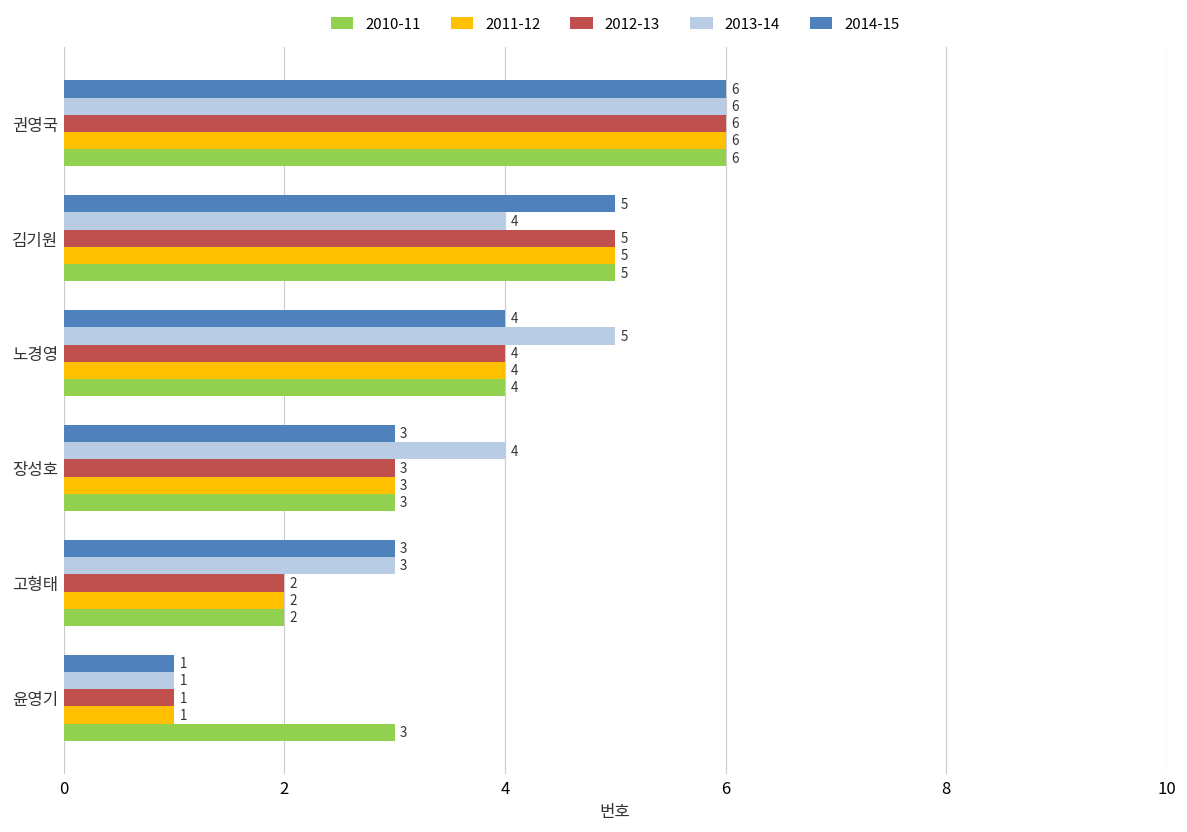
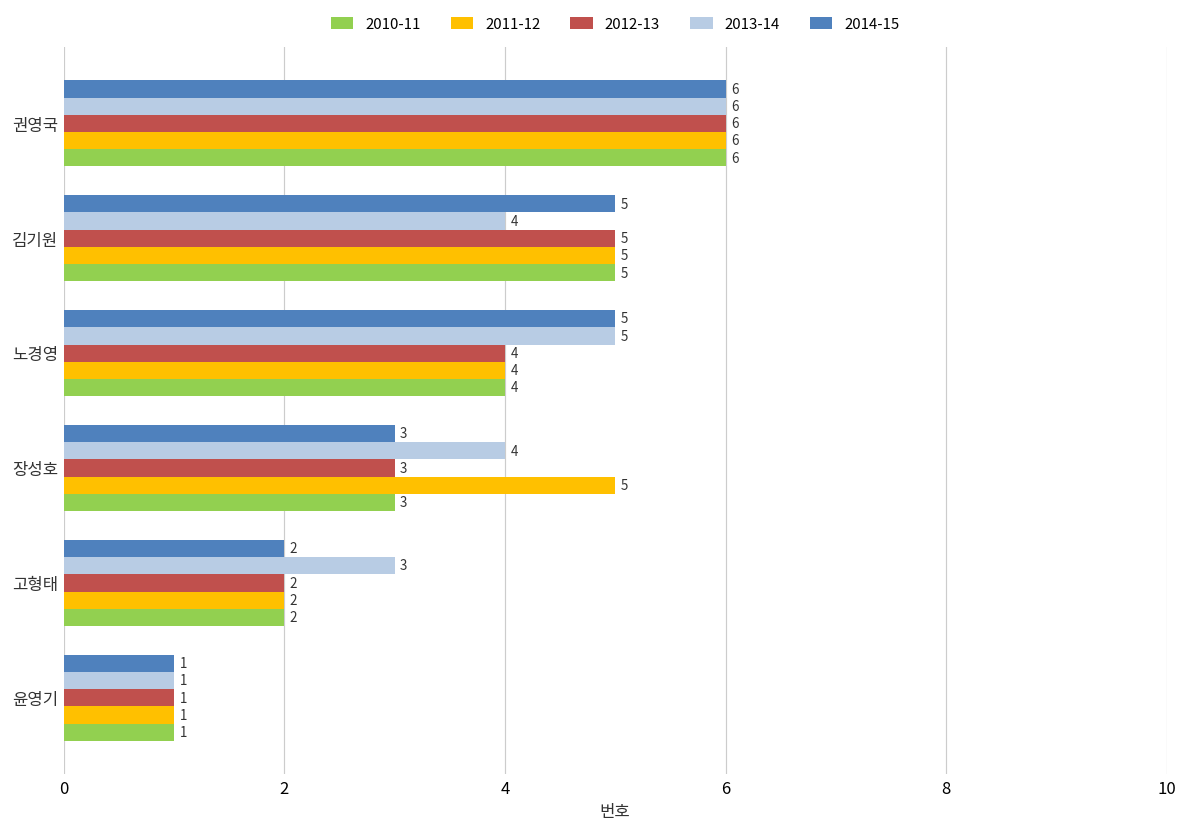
  {
    "2010-11": {
      "권영국": 6,
      "김기원": 5,
      "노경영": 4,
      "장성호": 3,
      "고형태": 2,
-     "윤영기": 3
+     "윤영기": 1
    },
    "2011-12": {
      "권영국": 6,
      "김기원": 5,
      "노경영": 4,
-     "장성호": 3,
+     "장성호": 5,
      "고형태": 2,
      "윤영기": 1
    },
    "2012-13": {
      "권영국": 6,
      "김기원": 5,
      "노경영": 4,
      "장성호": 3,
      "고형태": 2,
      "윤영기": 1
    },
    "2013-14": {
      "권영국": 6,
      "김기원": 4,
      "노경영": 5,
      "장성호": 4,
      "고형태": 3,
      "윤영기": 1
    },
    "2014-15": {
      "권영국": 6,
      "김기원": 5,
-     "노경영": 4,
+     "노경영": 5,
      "장성호": 3,
-     "고형태": 3,
+     "고형태": 2,
      "윤영기": 1
    }
  }
